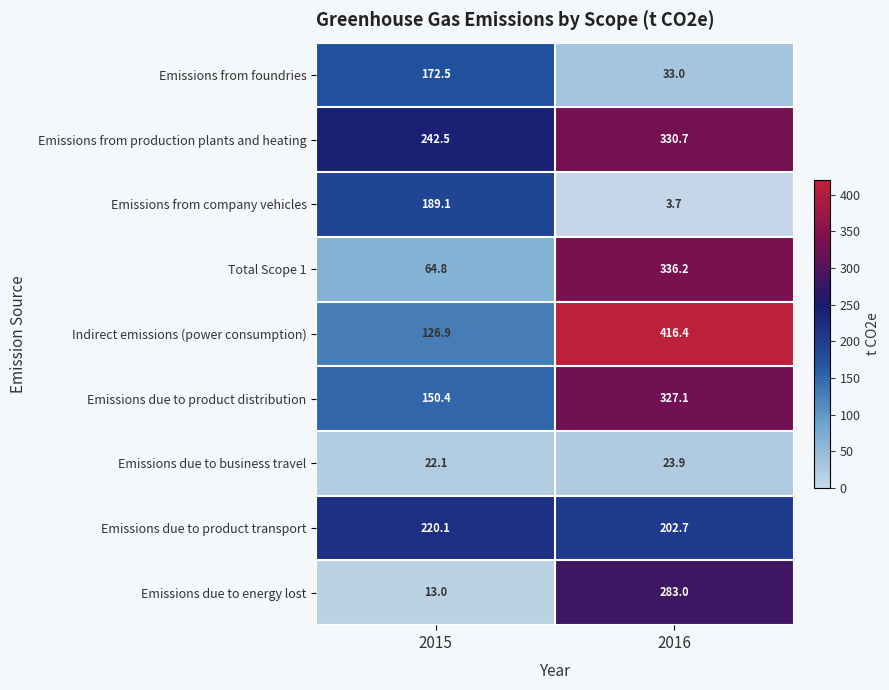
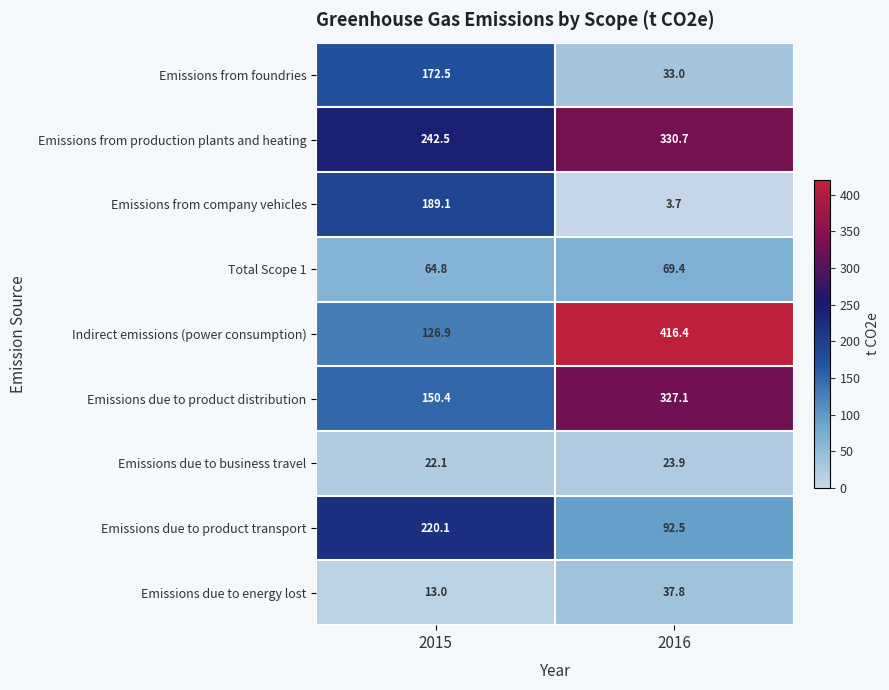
  {
    "Emissions from foundries": {
      "2015": 172.5,
      "2016": 33.0
    },
    "Emissions from production plants and heating": {
      "2015": 242.5,
      "2016": 330.7
    },
    "Emissions from company vehicles": {
      "2015": 189.1,
      "2016": 3.7
    },
    "Total Scope 1": {
      "2015": 64.8,
-     "2016": 336.2
+     "2016": 69.4
    },
    "Indirect emissions (power consumption)": {
      "2015": 126.9,
      "2016": 416.4
    },
    "Emissions due to product distribution": {
      "2015": 150.4,
      "2016": 327.1
    },
    "Emissions due to business travel": {
      "2015": 22.1,
      "2016": 23.9
    },
    "Emissions due to product transport": {
      "2015": 220.1,
-     "2016": 202.7
+     "2016": 92.5
    },
    "Emissions due to energy lost": {
      "2015": 13.0,
-     "2016": 283.0
+     "2016": 37.8
    }
  }
